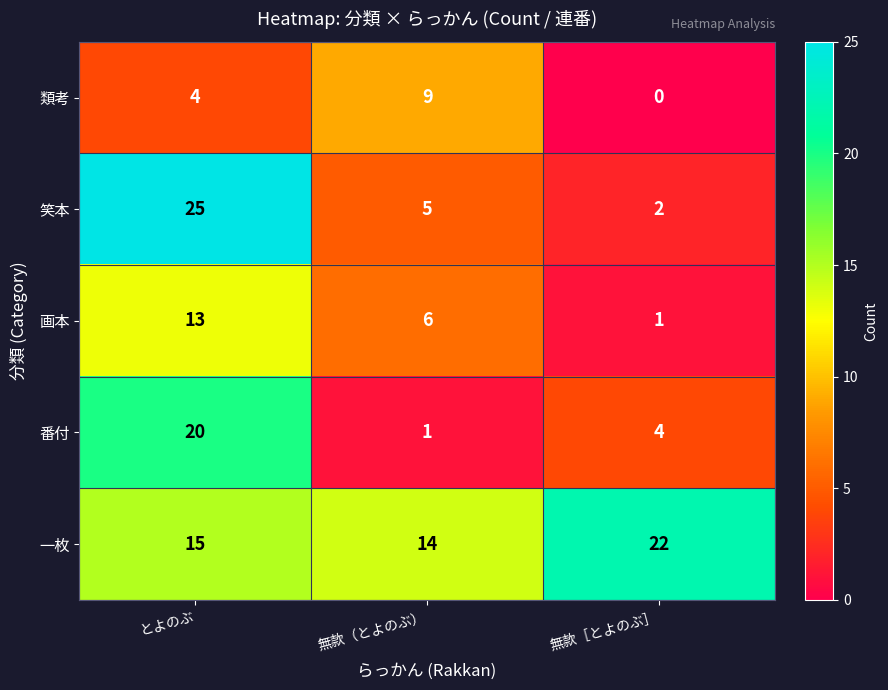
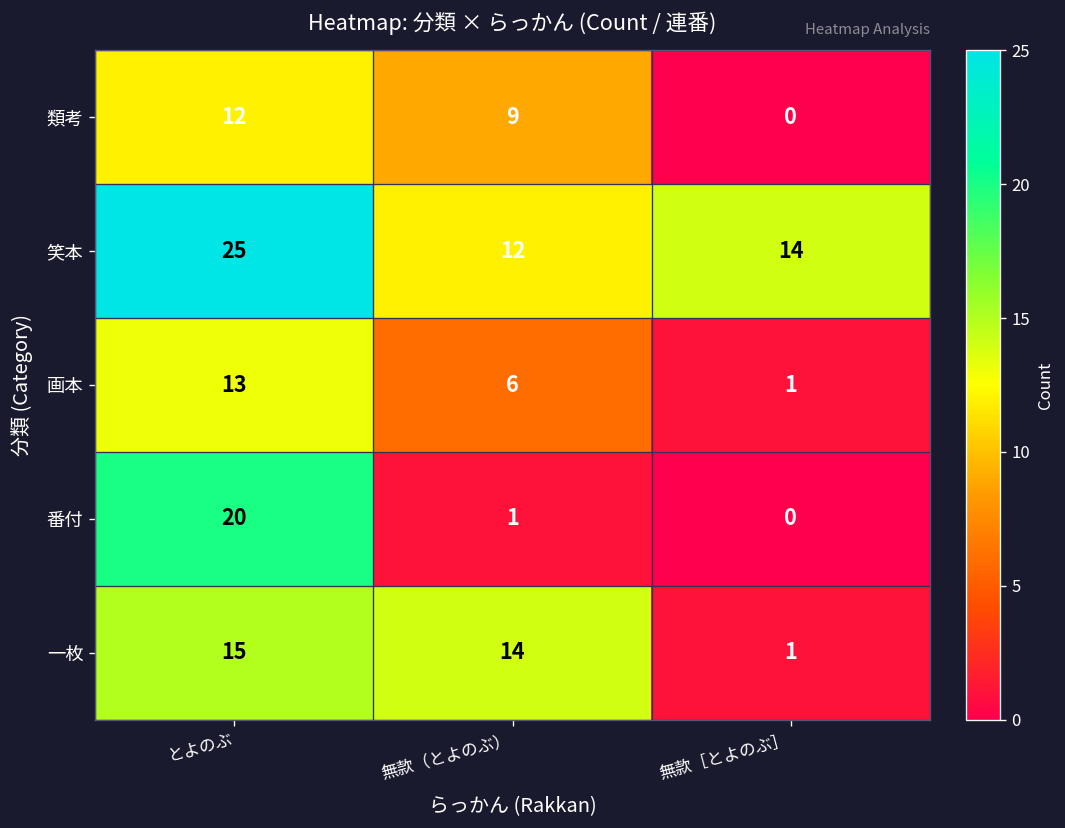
  {
    "類考": {
-     "とよのぶ": 4,
+     "とよのぶ": 12,
      "無款（とよのぶ）": 9,
      "無款［とよのぶ］": 0
    },
    "笑本": {
      "とよのぶ": 25,
-     "無款（とよのぶ）": 5,
-     "無款［とよのぶ］": 2
+     "無款（とよのぶ）": 12,
+     "無款［とよのぶ］": 14
    },
    "画本": {
      "とよのぶ": 13,
      "無款（とよのぶ）": 6,
      "無款［とよのぶ］": 1
    },
    "番付": {
      "とよのぶ": 20,
      "無款（とよのぶ）": 1,
-     "無款［とよのぶ］": 4
+     "無款［とよのぶ］": 0
    },
    "一枚": {
      "とよのぶ": 15,
      "無款（とよのぶ）": 14,
-     "無款［とよのぶ］": 22
+     "無款［とよのぶ］": 1
    }
  }
